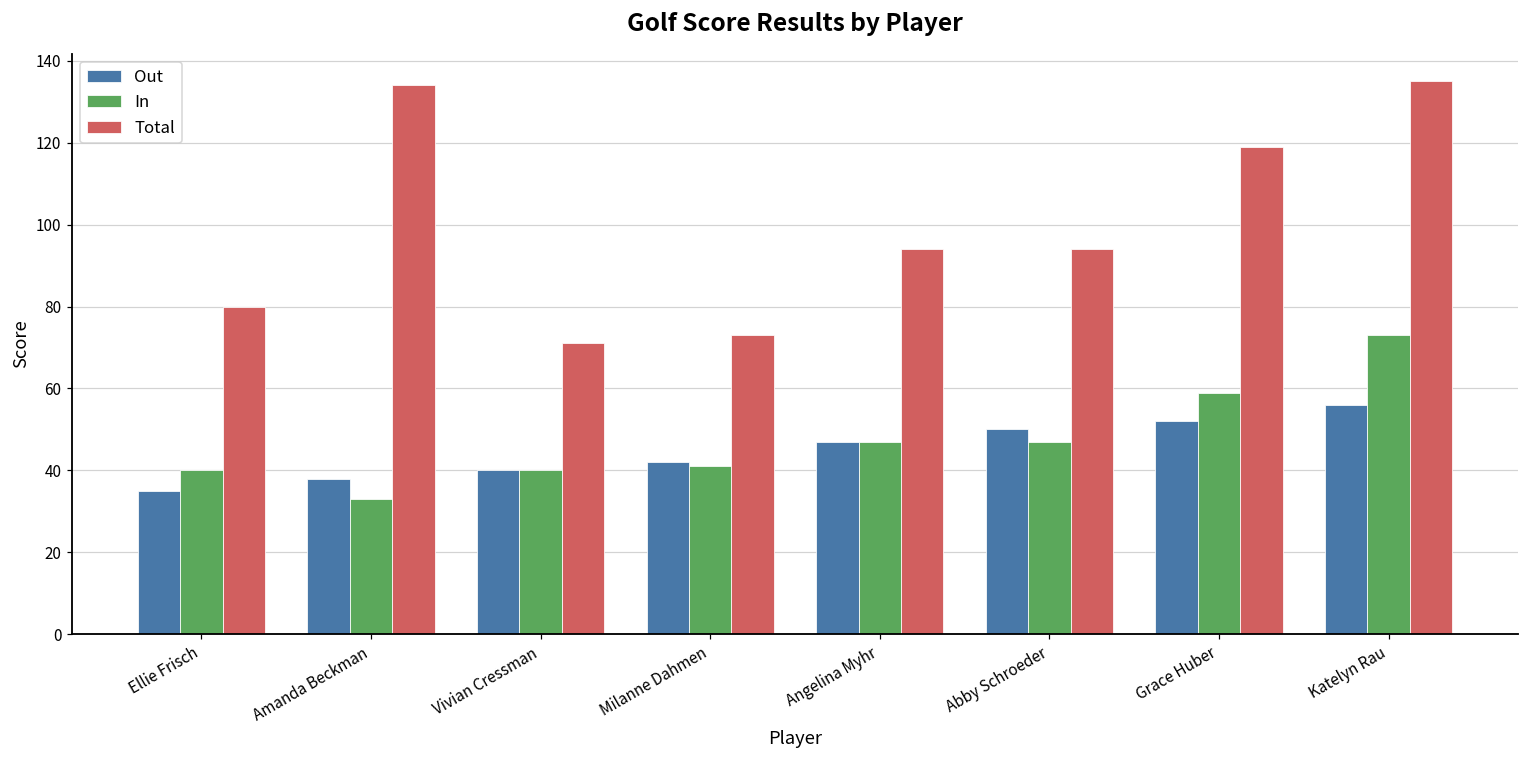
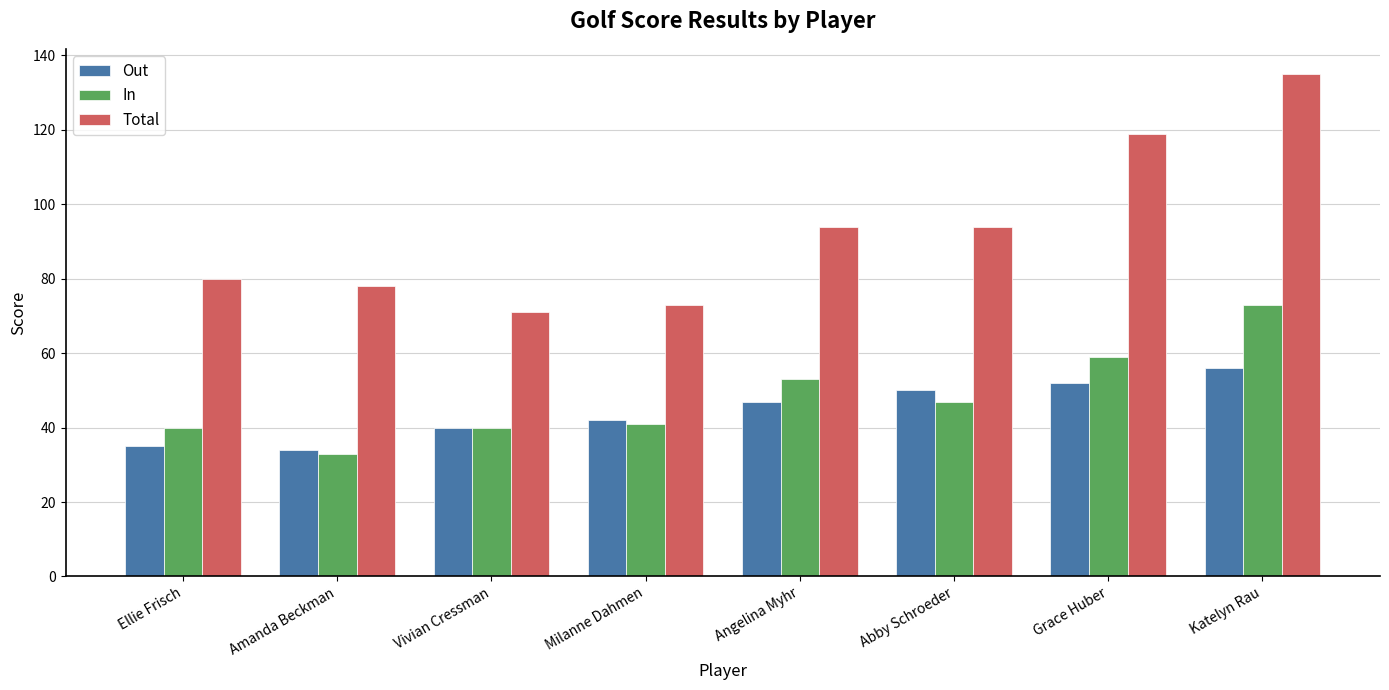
  {
    "Out": {
      "Ellie Frisch": 35,
-     "Amanda Beckman": 38,
+     "Amanda Beckman": 34,
      "Vivian Cressman": 40,
      "Milanne Dahmen": 42,
      "Angelina Myhr": 47,
      "Abby Schroeder": 50,
      "Grace Huber": 52,
      "Katelyn Rau": 56
    },
    "In": {
      "Ellie Frisch": 40,
      "Amanda Beckman": 33,
      "Vivian Cressman": 40,
      "Milanne Dahmen": 41,
-     "Angelina Myhr": 47,
+     "Angelina Myhr": 53,
      "Abby Schroeder": 47,
      "Grace Huber": 59,
      "Katelyn Rau": 73
    },
    "Total": {
      "Ellie Frisch": 80,
-     "Amanda Beckman": 134,
+     "Amanda Beckman": 78,
      "Vivian Cressman": 71,
      "Milanne Dahmen": 73,
      "Angelina Myhr": 94,
      "Abby Schroeder": 94,
      "Grace Huber": 119,
      "Katelyn Rau": 135
    }
  }
